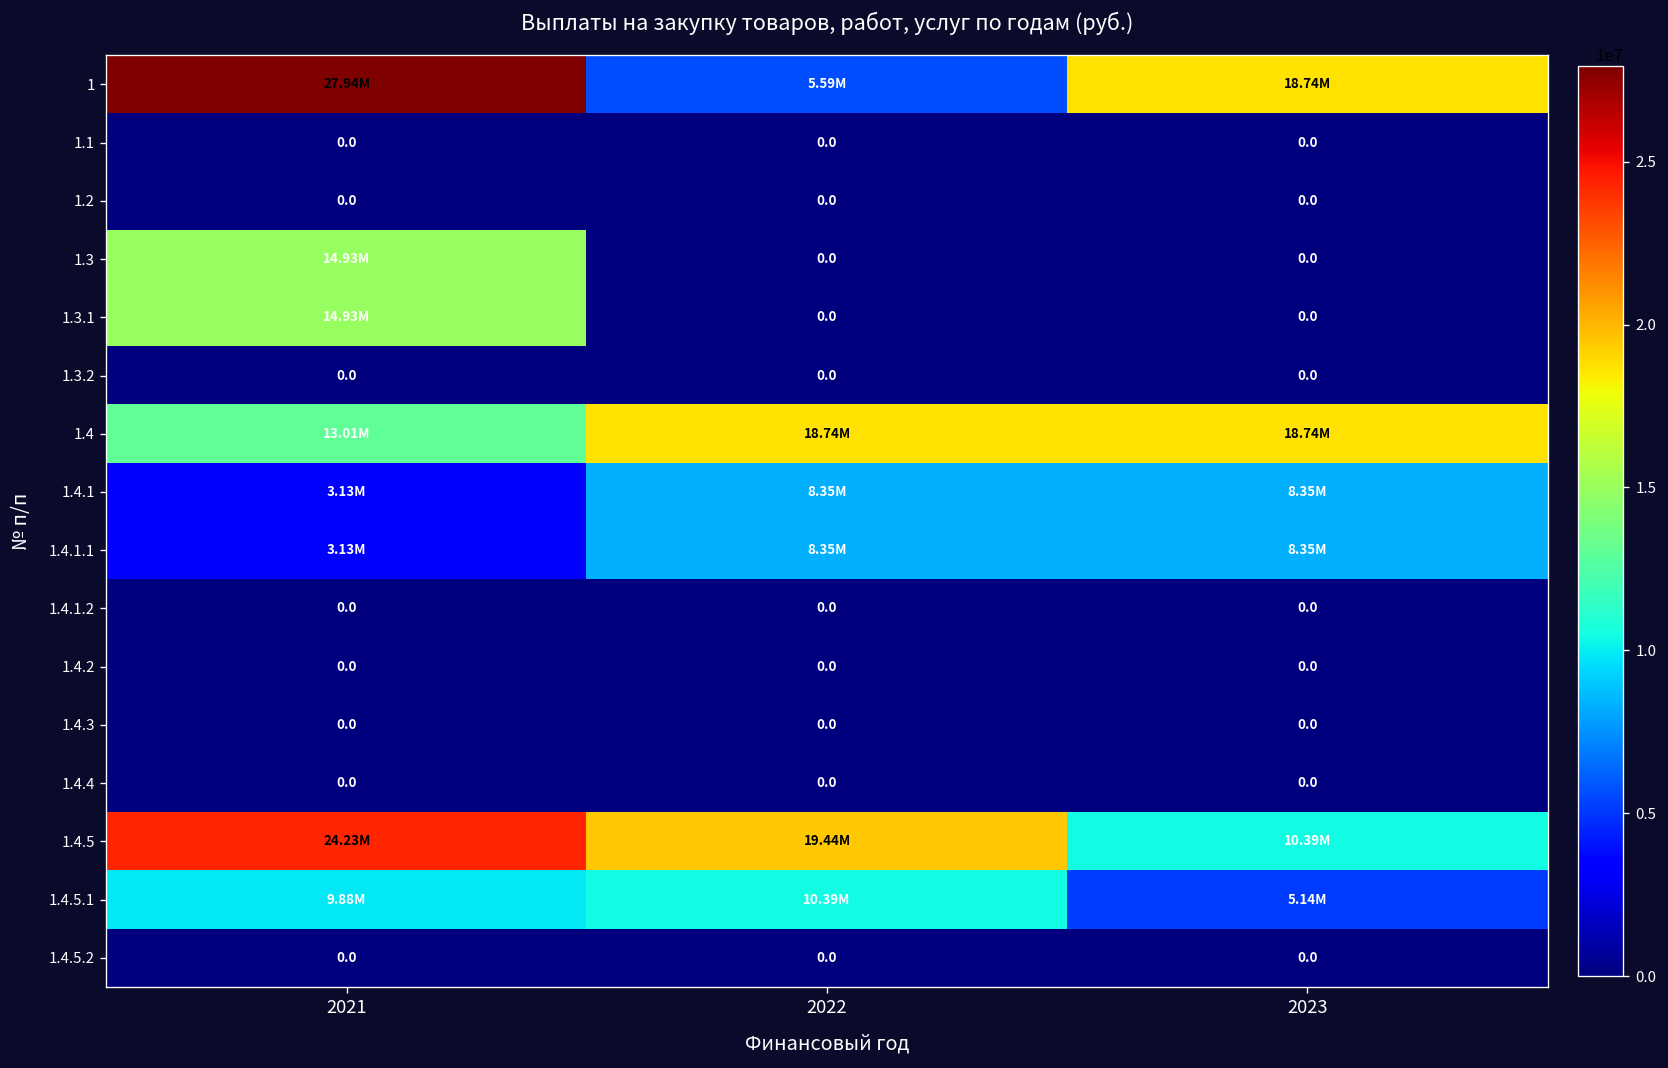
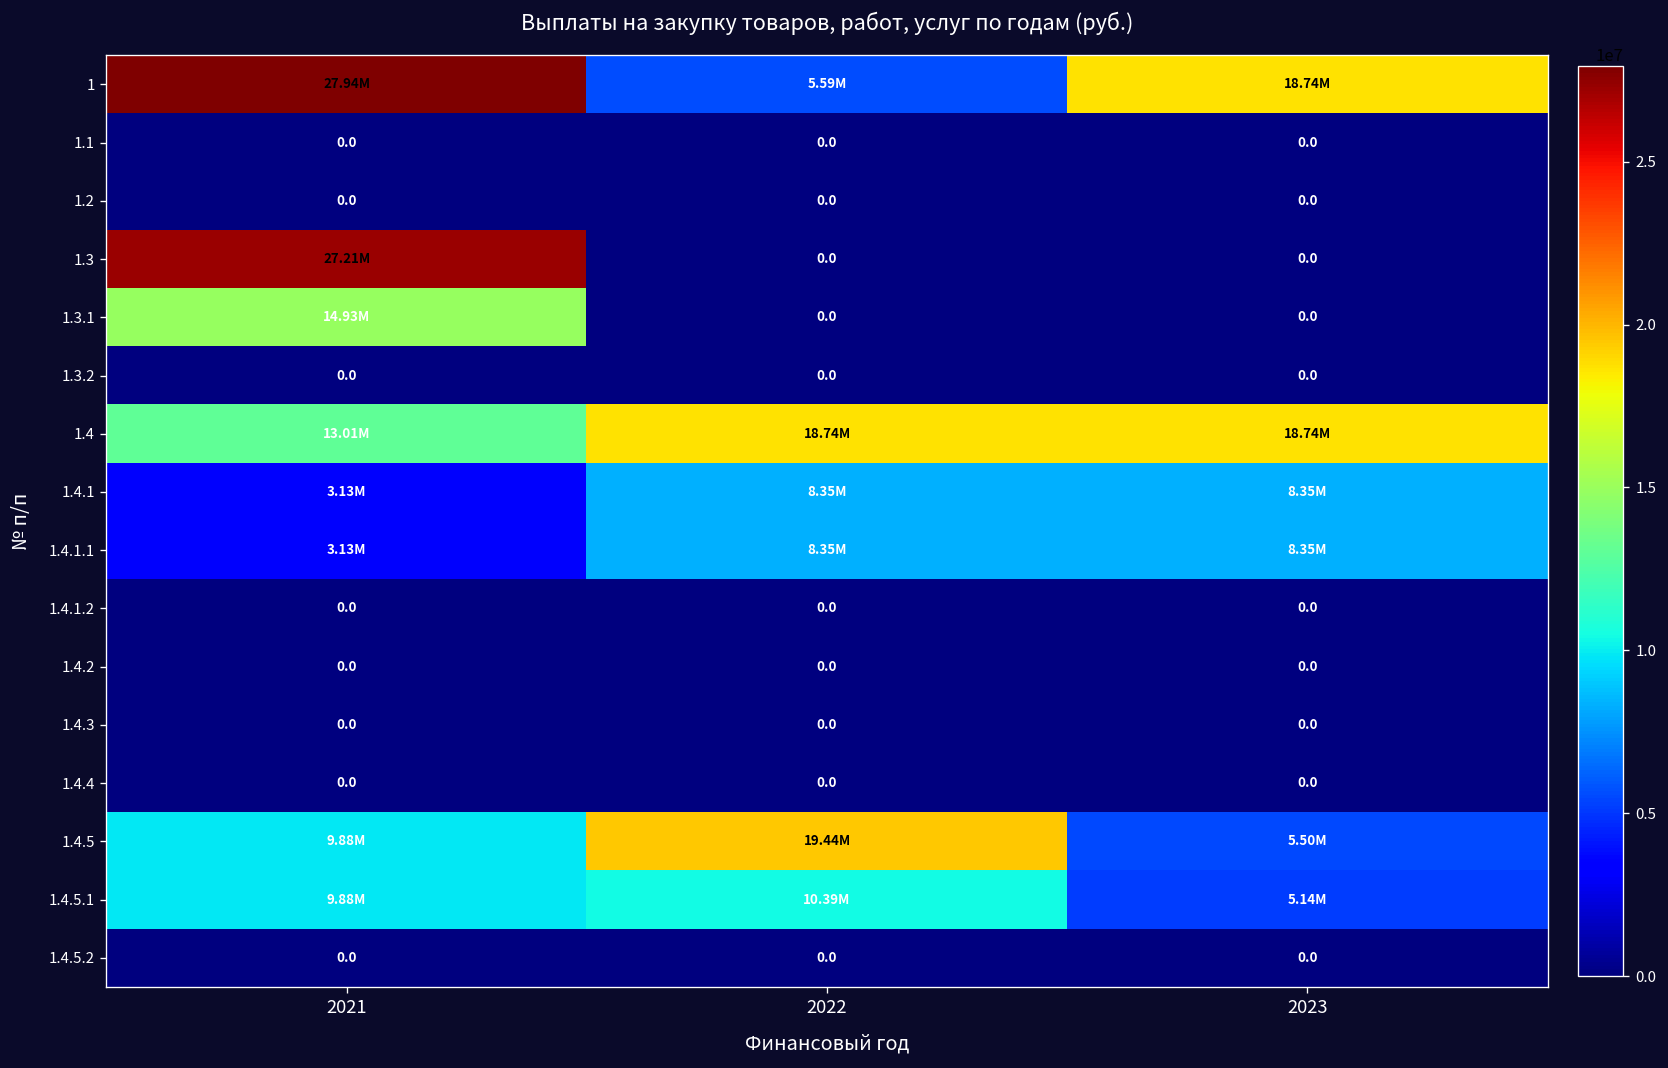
  {
    "1": {
      "2021": "27.94M",
      "2022": "5.59M",
      "2023": "18.74M"
    },
    "1.1": {
      "2021": "0.0",
      "2022": "0.0",
      "2023": "0.0"
    },
    "1.2": {
      "2021": "0.0",
      "2022": "0.0",
      "2023": "0.0"
    },
    "1.3": {
-     "2021": "14.93M",
+     "2021": "27.21M",
      "2022": "0.0",
      "2023": "0.0"
    },
    "1.3.1": {
      "2021": "14.93M",
      "2022": "0.0",
      "2023": "0.0"
    },
    "1.3.2": {
      "2021": "0.0",
      "2022": "0.0",
      "2023": "0.0"
    },
    "1.4": {
      "2021": "13.01M",
      "2022": "18.74M",
      "2023": "18.74M"
    },
    "1.4.1": {
      "2021": "3.13M",
      "2022": "8.35M",
      "2023": "8.35M"
    },
    "1.4.1.1": {
      "2021": "3.13M",
      "2022": "8.35M",
      "2023": "8.35M"
    },
    "1.4.1.2": {
      "2021": "0.0",
      "2022": "0.0",
      "2023": "0.0"
    },
    "1.4.2": {
      "2021": "0.0",
      "2022": "0.0",
      "2023": "0.0"
    },
    "1.4.3": {
      "2021": "0.0",
      "2022": "0.0",
      "2023": "0.0"
    },
    "1.4.4": {
      "2021": "0.0",
      "2022": "0.0",
      "2023": "0.0"
    },
    "1.4.5": {
-     "2021": "24.23M",
+     "2021": "9.88M",
      "2022": "19.44M",
-     "2023": "10.39M"
+     "2023": "5.50M"
    },
    "1.4.5.1": {
      "2021": "9.88M",
      "2022": "10.39M",
      "2023": "5.14M"
    },
    "1.4.5.2": {
      "2021": "0.0",
      "2022": "0.0",
      "2023": "0.0"
    }
  }
